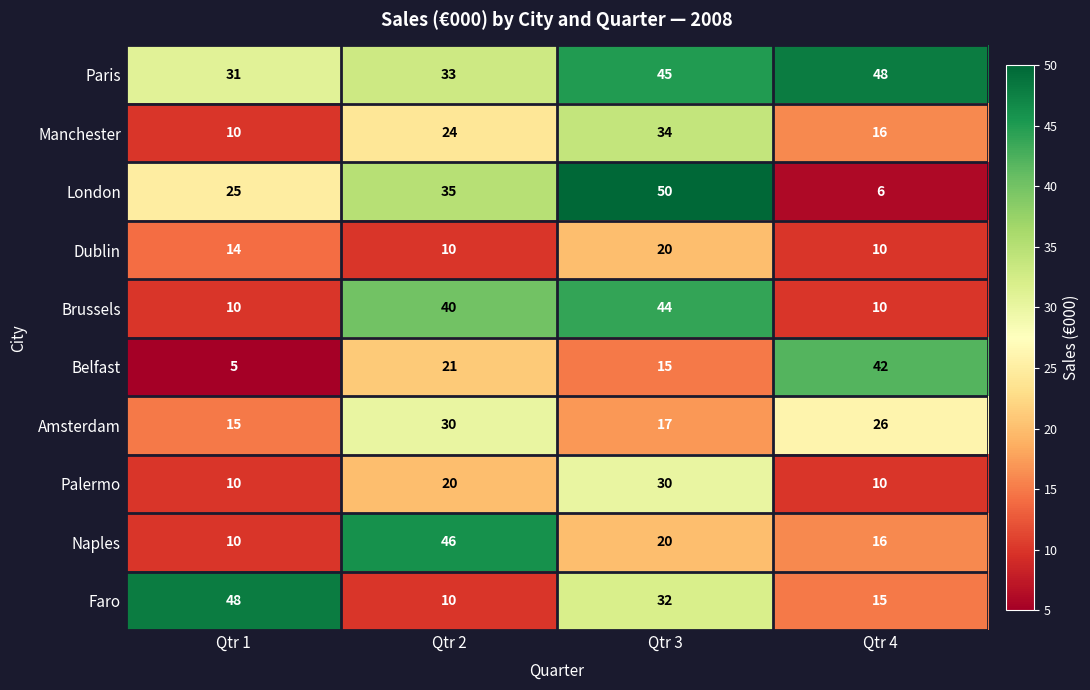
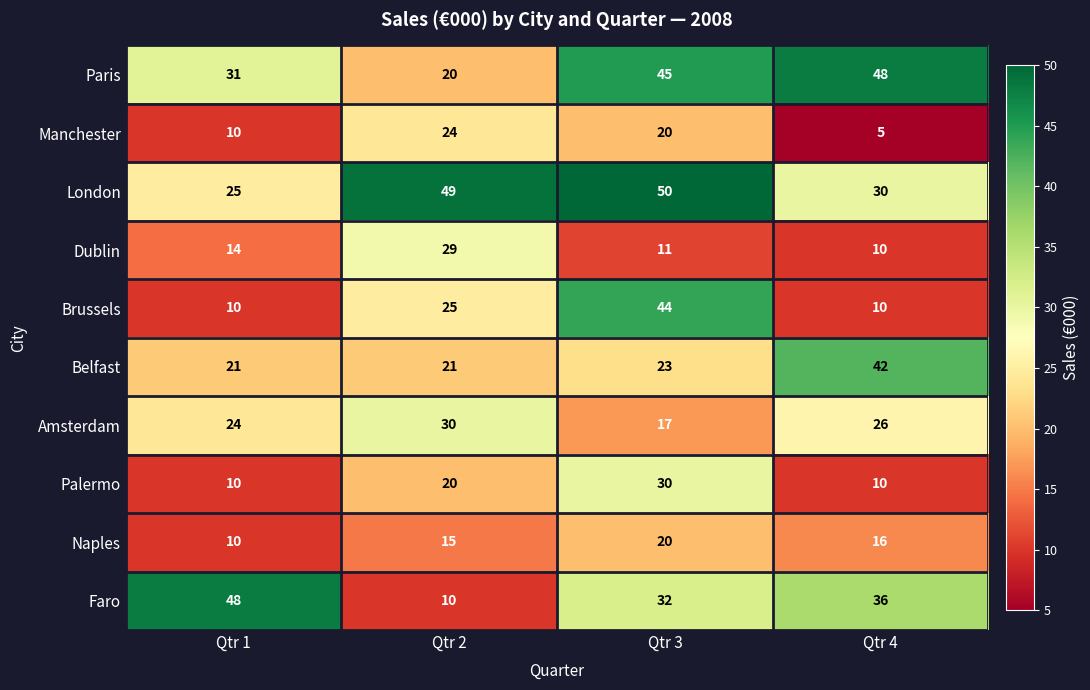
  {
    "Paris": {
      "Qtr 1": 31,
-     "Qtr 2": 33,
+     "Qtr 2": 20,
      "Qtr 3": 45,
      "Qtr 4": 48
    },
    "Manchester": {
      "Qtr 1": 10,
      "Qtr 2": 24,
-     "Qtr 3": 34,
-     "Qtr 4": 16
+     "Qtr 3": 20,
+     "Qtr 4": 5
    },
    "London": {
      "Qtr 1": 25,
-     "Qtr 2": 35,
+     "Qtr 2": 49,
      "Qtr 3": 50,
-     "Qtr 4": 6
+     "Qtr 4": 30
    },
    "Dublin": {
      "Qtr 1": 14,
-     "Qtr 2": 10,
-     "Qtr 3": 20,
+     "Qtr 2": 29,
+     "Qtr 3": 11,
      "Qtr 4": 10
    },
    "Brussels": {
      "Qtr 1": 10,
-     "Qtr 2": 40,
+     "Qtr 2": 25,
      "Qtr 3": 44,
      "Qtr 4": 10
    },
    "Belfast": {
-     "Qtr 1": 5,
+     "Qtr 1": 21,
      "Qtr 2": 21,
-     "Qtr 3": 15,
+     "Qtr 3": 23,
      "Qtr 4": 42
    },
    "Amsterdam": {
-     "Qtr 1": 15,
+     "Qtr 1": 24,
      "Qtr 2": 30,
      "Qtr 3": 17,
      "Qtr 4": 26
    },
    "Palermo": {
      "Qtr 1": 10,
      "Qtr 2": 20,
      "Qtr 3": 30,
      "Qtr 4": 10
    },
    "Naples": {
      "Qtr 1": 10,
-     "Qtr 2": 46,
+     "Qtr 2": 15,
      "Qtr 3": 20,
      "Qtr 4": 16
    },
    "Faro": {
      "Qtr 1": 48,
      "Qtr 2": 10,
      "Qtr 3": 32,
-     "Qtr 4": 15
+     "Qtr 4": 36
    }
  }
